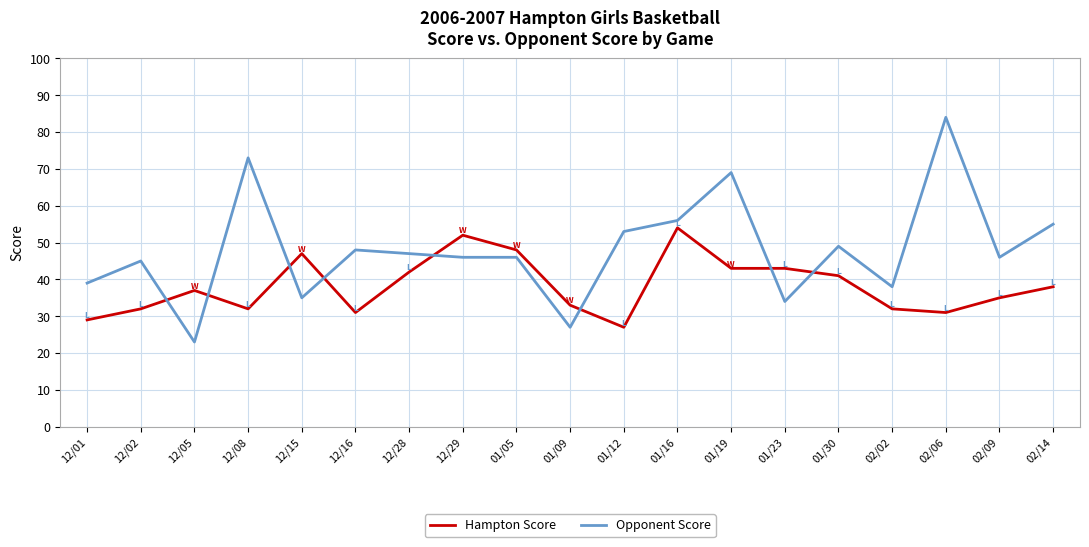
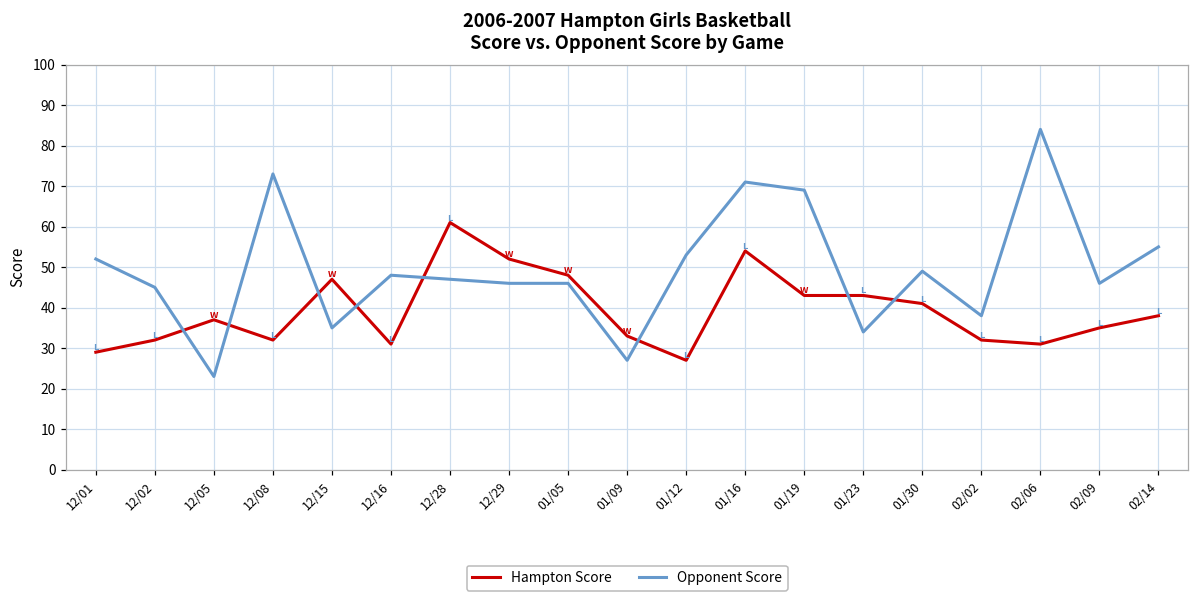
  {
    "Hampton Score": {
      "12/01": 29,
      "12/02": 32,
      "12/05": 37,
      "12/08": 32,
      "12/15": 47,
      "12/16": 31,
-     "12/28": 42,
+     "12/28": 61,
      "12/29": 52,
      "01/05": 48,
      "01/09": 33,
      "01/12": 27,
      "01/16": 54,
      "01/19": 43,
      "01/23": 43,
      "01/30": 41,
      "02/02": 32,
      "02/06": 31,
      "02/09": 35,
      "02/14": 38
    },
    "Opponent Score": {
-     "12/01": 39,
+     "12/01": 52,
      "12/02": 45,
      "12/05": 23,
      "12/08": 73,
      "12/15": 35,
      "12/16": 48,
      "12/28": 47,
      "12/29": 46,
      "01/05": 46,
      "01/09": 27,
      "01/12": 53,
-     "01/16": 56,
+     "01/16": 71,
      "01/19": 69,
      "01/23": 34,
      "01/30": 49,
      "02/02": 38,
      "02/06": 84,
      "02/09": 46,
      "02/14": 55
    }
  }
